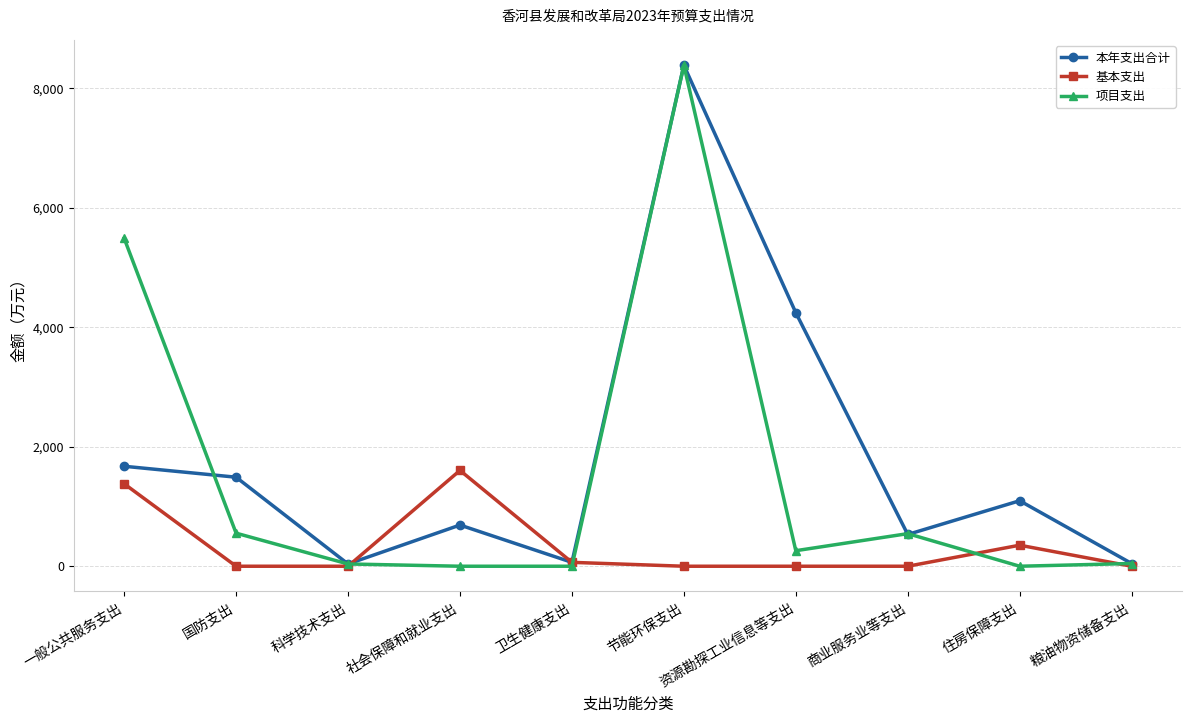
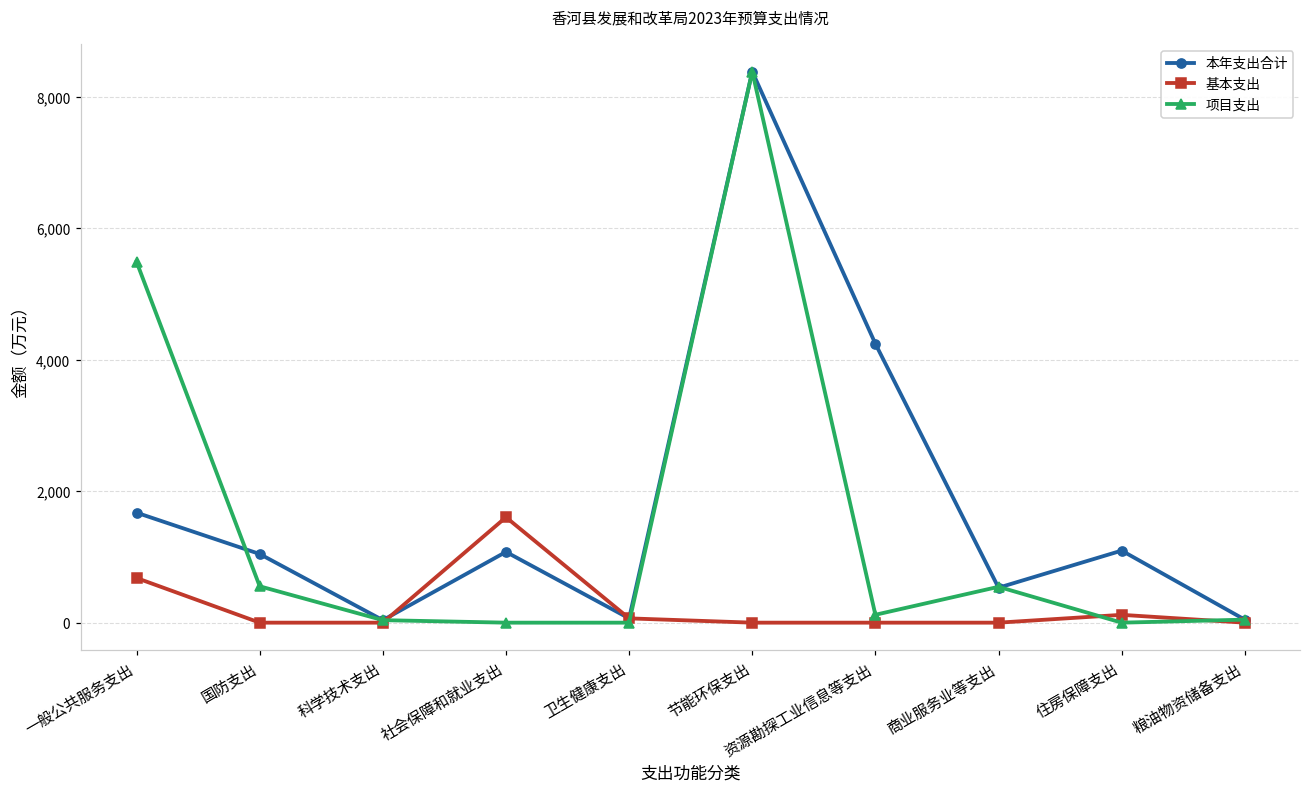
  {
    "本年支出合计": {
      "一般公共服务支出": "1,700",
-     "国防支出": "1,500",
-     "社会保障和就业支出": "700",
+     "国防支出": "1,000",
+     "社会保障和就业支出": "1,100",
      "资源勘探工业信息等支出": "4,200",
      "住房保障支出": "1,100"
    },
    "基本支出": {
-     "一般公共服务支出": "1,400",
+     "一般公共服务支出": "700",
      "国防支出": "0",
      "社会保障和就业支出": "1,600",
      "节能环保支出": "0",
      "资源勘探工业信息等支出": "0",
      "商业服务业等支出": "0",
-     "住房保障支出": "400",
+     "住房保障支出": "100",
      "粮油物资储备支出": "0"
    },
    "项目支出": {
      "一般公共服务支出": "5,500",
      "国防支出": "600",
      "社会保障和就业支出": "0",
      "卫生健康支出": "0",
-     "资源勘探工业信息等支出": "300",
+     "资源勘探工业信息等支出": "100",
      "住房保障支出": "0"
    }
  }
